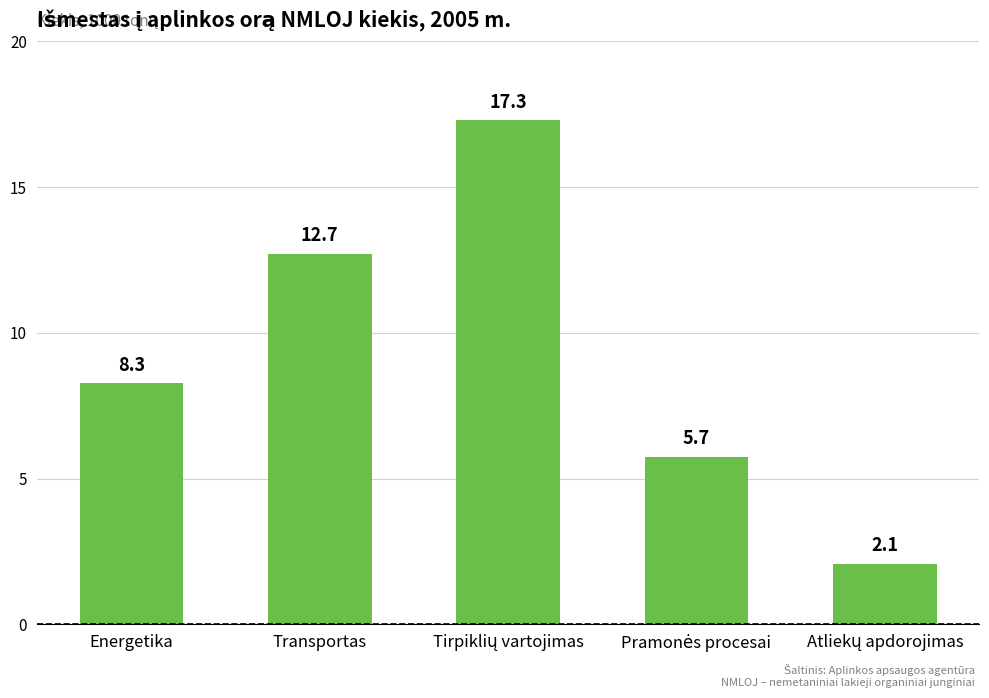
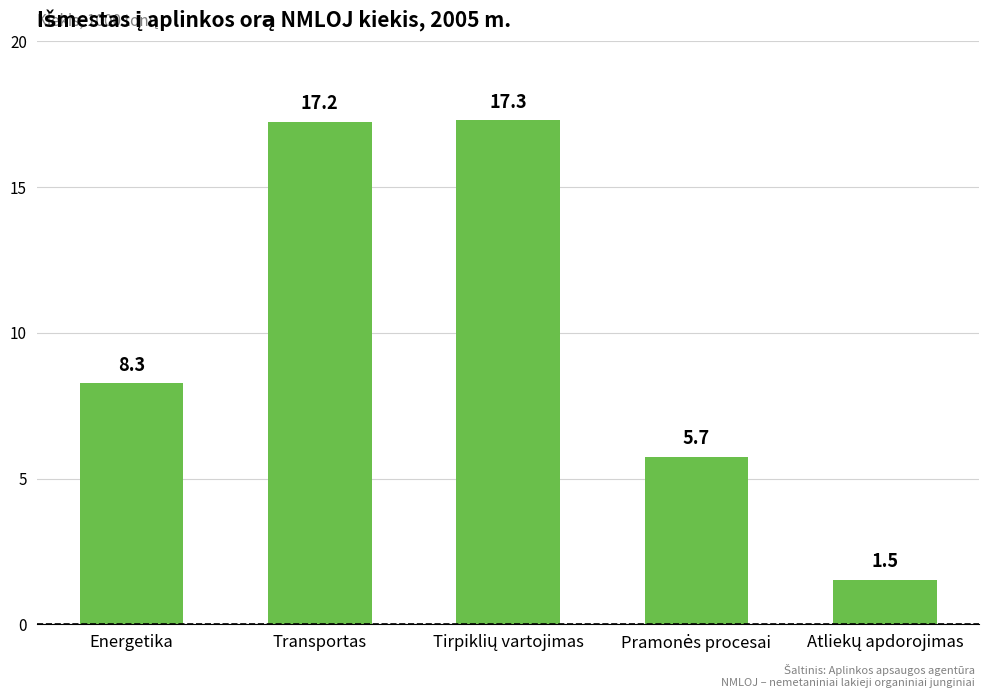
  {
    "Energetika": 8.3,
-   "Transportas": 12.7,
+   "Transportas": 17.2,
    "Tirpiklių vartojimas": 17.3,
    "Pramonės procesai": 5.7,
-   "Atliekų apdorojimas": 2.1
+   "Atliekų apdorojimas": 1.5
  }
